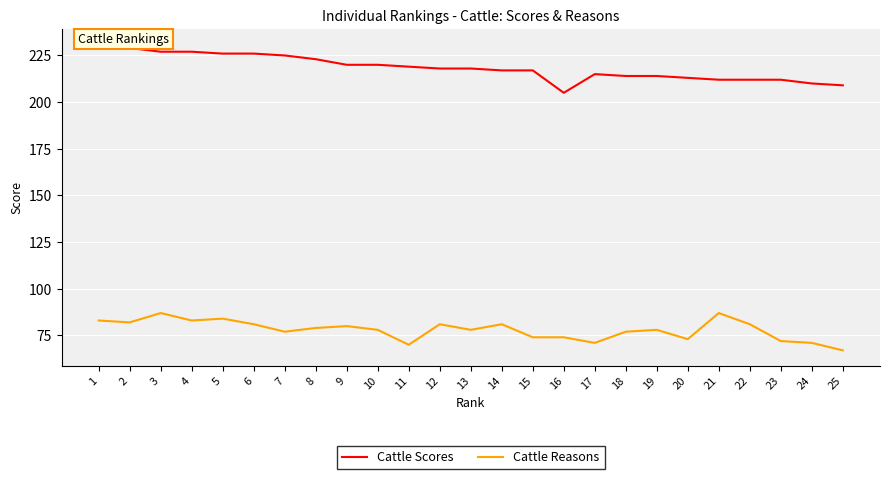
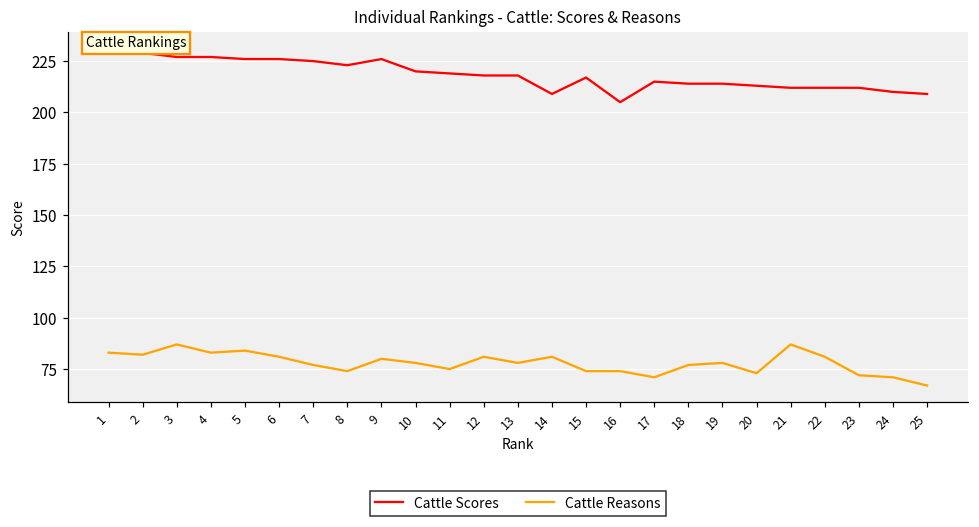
  {
    "Cattle Scores": {
      "3": 227,
      "4": 227,
      "5": 226,
      "6": 226,
      "7": 225,
      "8": 223,
-     "9": 220,
+     "9": 226,
      "10": 220,
      "11": 219,
      "12": 218,
      "13": 218,
-     "14": 217,
+     "14": 209,
      "15": 217,
      "16": 205,
      "17": 215,
      "18": 214,
      "19": 214,
      "20": 213,
      "21": 212,
      "22": 212,
      "23": 212,
      "24": 210,
      "25": 209
    },
    "Cattle Reasons": {
      "1": 83,
      "2": 82,
      "3": 87,
      "4": 83,
      "5": 84,
      "6": 81,
      "7": 77,
-     "8": 79,
+     "8": 74,
      "9": 80,
      "10": 78,
-     "11": 70,
+     "11": 75,
      "12": 81,
      "13": 78,
      "14": 81,
      "15": 74,
      "16": 74,
      "17": 71,
      "18": 77,
      "19": 78,
      "20": 73,
      "21": 87,
      "22": 81,
      "23": 72,
      "24": 71,
      "25": 67
    }
  }
